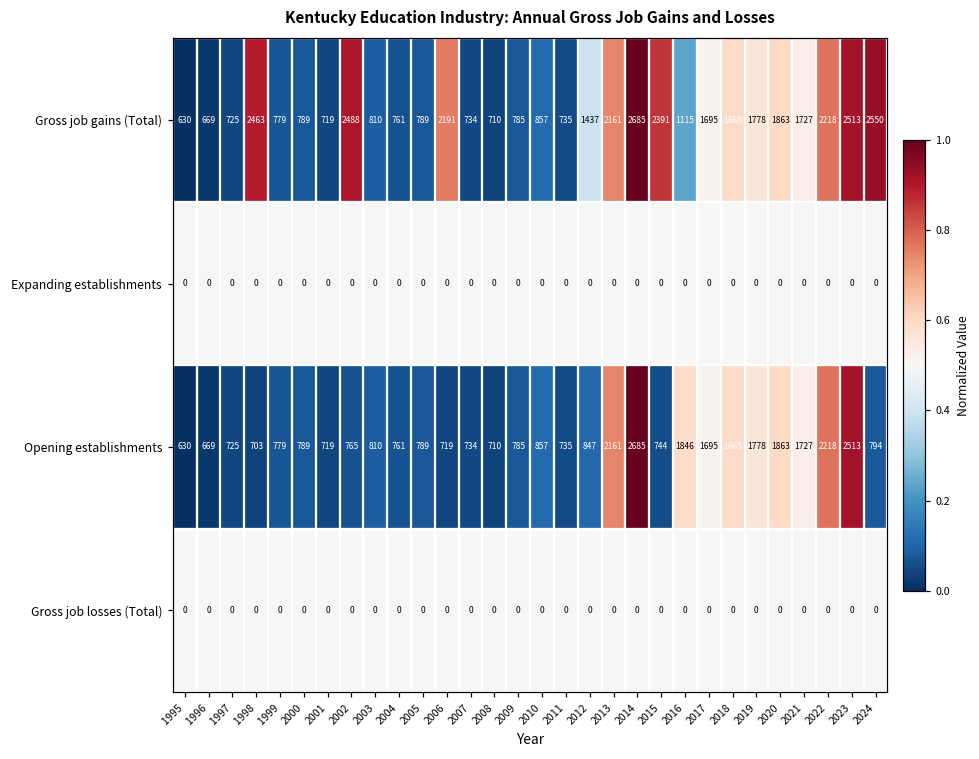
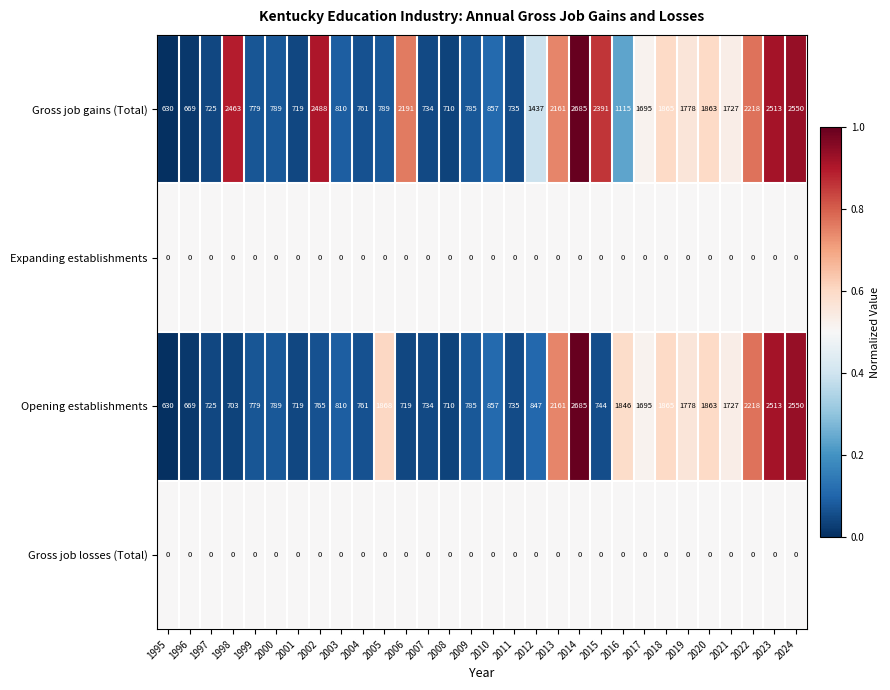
  {
    "Gross job gains (Total)": {
      "1995": 630,
      "1996": 669,
      "1997": 725,
      "1998": 2463,
      "1999": 779,
      "2000": 789,
      "2001": 719,
      "2002": 2488,
      "2003": 810,
      "2004": 761,
      "2005": 789,
      "2006": 2191,
      "2007": 734,
      "2008": 710,
      "2009": 785,
      "2010": 857,
      "2011": 735,
      "2012": 1437,
      "2013": 2161,
      "2014": 2685,
      "2015": 2391,
      "2016": 1115,
      "2017": 1695,
      "2018": 1865,
      "2019": 1778,
      "2020": 1863,
      "2021": 1727,
      "2022": 2218,
      "2023": 2513,
      "2024": 2550
    },
    "Expanding establishments": {
      "1995": 0,
      "1996": 0,
      "1997": 0,
      "1998": 0,
      "1999": 0,
      "2000": 0,
      "2001": 0,
      "2002": 0,
      "2003": 0,
      "2004": 0,
      "2005": 0,
      "2006": 0,
      "2007": 0,
      "2008": 0,
      "2009": 0,
      "2010": 0,
      "2011": 0,
      "2012": 0,
      "2013": 0,
      "2014": 0,
      "2015": 0,
      "2016": 0,
      "2017": 0,
      "2018": 0,
      "2019": 0,
      "2020": 0,
      "2021": 0,
      "2022": 0,
      "2023": 0,
      "2024": 0
    },
    "Opening establishments": {
      "1995": 630,
      "1996": 669,
      "1997": 725,
      "1998": 703,
      "1999": 779,
      "2000": 789,
      "2001": 719,
      "2002": 765,
      "2003": 810,
      "2004": 761,
-     "2005": 789,
+     "2005": 1868,
      "2006": 719,
      "2007": 734,
      "2008": 710,
      "2009": 785,
      "2010": 857,
      "2011": 735,
      "2012": 847,
      "2013": 2161,
      "2014": 2685,
      "2015": 744,
      "2016": 1846,
      "2017": 1695,
      "2018": 1865,
      "2019": 1778,
      "2020": 1863,
      "2021": 1727,
      "2022": 2218,
      "2023": 2513,
-     "2024": 794
+     "2024": 2550
    },
    "Gross job losses (Total)": {
      "1995": 0,
      "1996": 0,
      "1997": 0,
      "1998": 0,
      "1999": 0,
      "2000": 0,
      "2001": 0,
      "2002": 0,
      "2003": 0,
      "2004": 0,
      "2005": 0,
      "2006": 0,
      "2007": 0,
      "2008": 0,
      "2009": 0,
      "2010": 0,
      "2011": 0,
      "2012": 0,
      "2013": 0,
      "2014": 0,
      "2015": 0,
      "2016": 0,
      "2017": 0,
      "2018": 0,
      "2019": 0,
      "2020": 0,
      "2021": 0,
      "2022": 0,
      "2023": 0,
      "2024": 0
    }
  }
